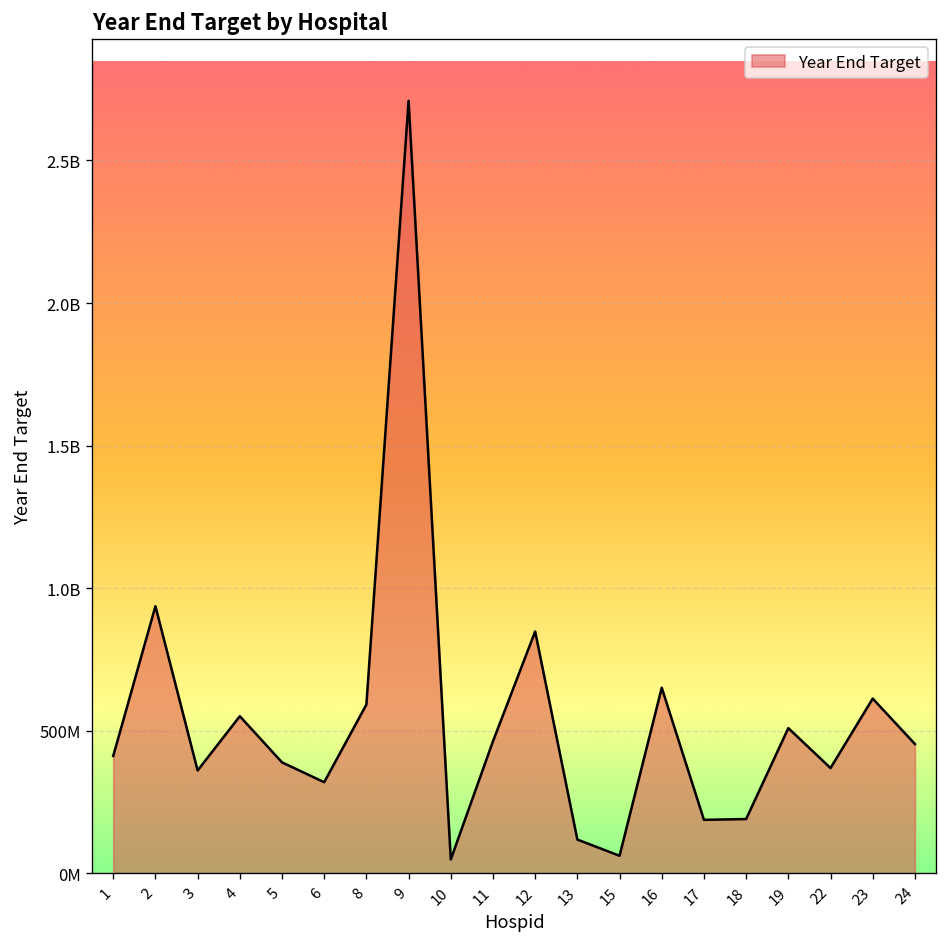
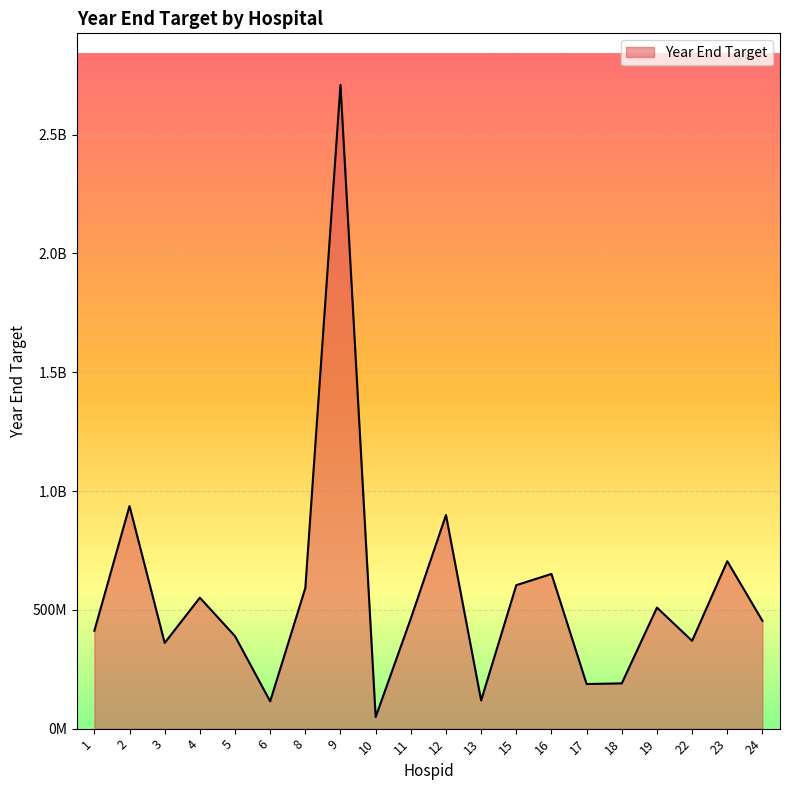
  {
    "1": 410000000,
    "2": 940000000,
    "3": 360000000,
    "4": 550000000,
    "5": 390000000,
-   "6": 320000000,
+   "6": 110000000,
    "8": 590000000,
    "9": 2710000000,
    "10": 50000000,
    "11": 460000000,
-   "12": 850000000,
+   "12": 900000000,
    "13": 120000000,
-   "15": 60000000,
+   "15": 600000000,
    "16": 650000000,
    "17": 190000000,
    "18": 190000000,
    "19": 510000000,
    "22": 370000000,
-   "23": 610000000,
+   "23": 700000000,
    "24": 450000000
  }
